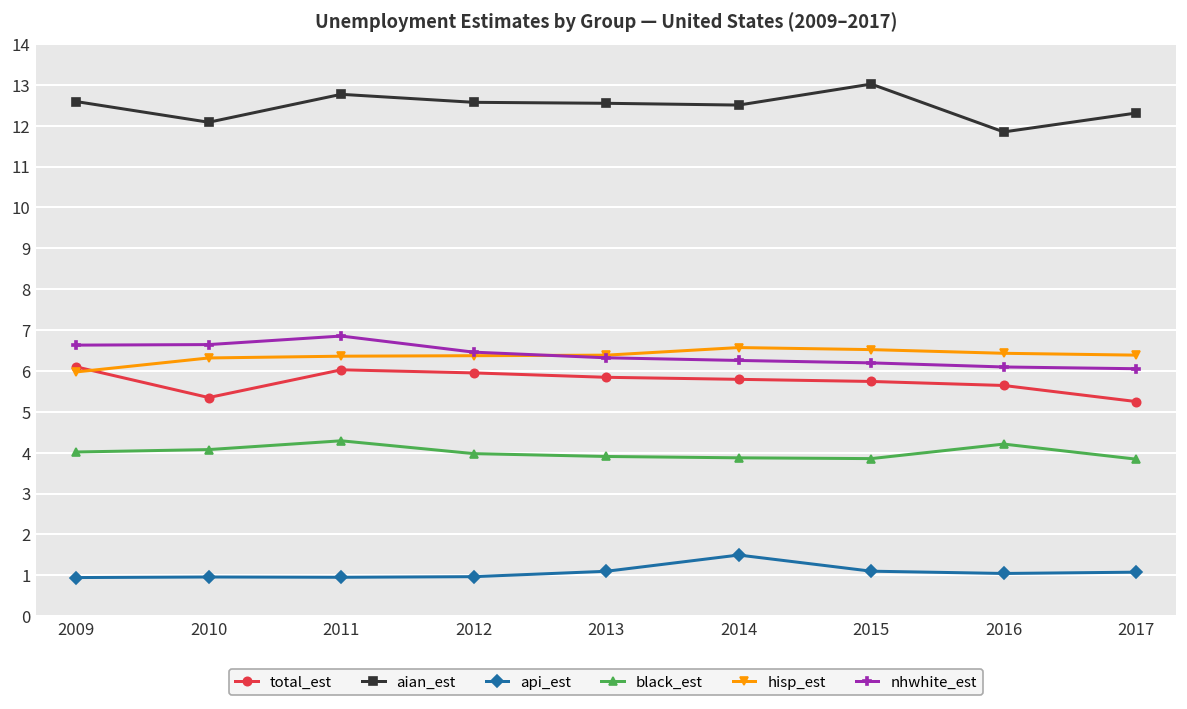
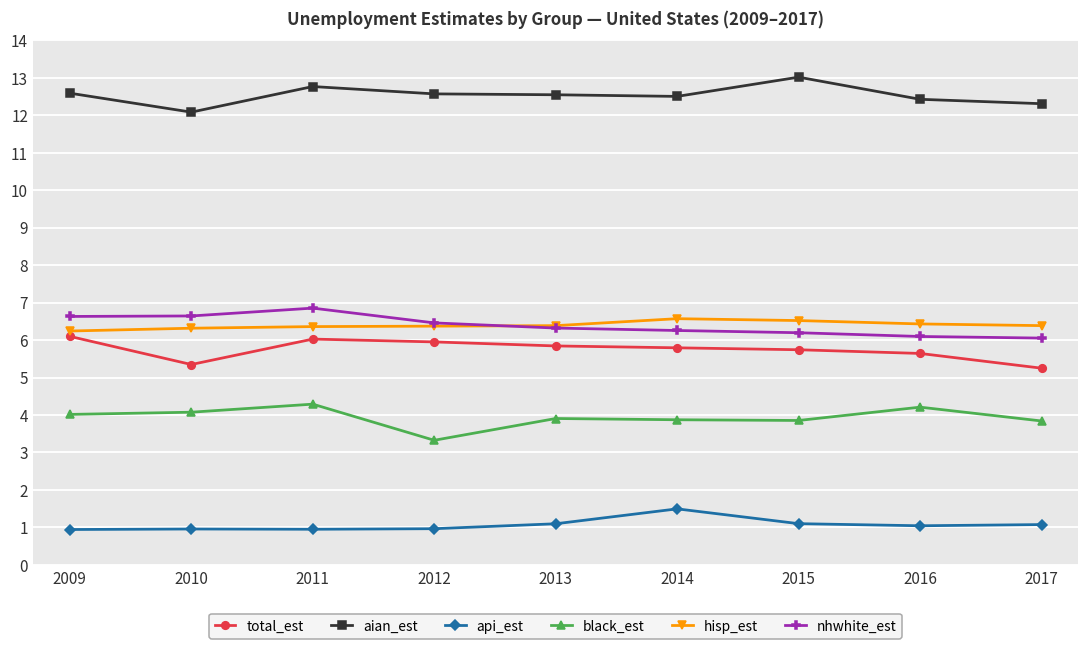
  {
    "total_est": {
      "2009": 6.1,
      "2010": 5.3,
      "2011": 6.0,
      "2012": 6.0,
      "2013": 5.8,
      "2014": 5.8,
      "2015": 5.7,
      "2016": 5.6,
      "2017": 5.2
    },
    "aian_est": {
      "2009": 12.6,
      "2010": 12.1,
      "2011": 12.8,
      "2012": 12.6,
      "2013": 12.5,
      "2014": 12.5,
      "2015": 13.0,
-     "2016": 11.8,
+     "2016": 12.4,
      "2017": 12.3
    },
    "api_est": {
      "2009": 0.9,
      "2010": 1.0,
      "2011": 1.0,
      "2012": 1.0,
      "2013": 1.1,
      "2014": 1.5,
      "2015": 1.1,
      "2016": 1.0,
      "2017": 1.1
    },
    "black_est": {
      "2009": 4.0,
      "2010": 4.1,
      "2011": 4.3,
-     "2012": 4.0,
+     "2012": 3.3,
      "2013": 3.9,
      "2014": 3.9,
      "2015": 3.9,
      "2016": 4.2,
      "2017": 3.8
    },
    "hisp_est": {
-     "2009": 6.0,
+     "2009": 6.2,
      "2010": 6.3,
      "2011": 6.4,
      "2012": 6.4,
      "2014": 6.6,
      "2015": 6.5,
      "2016": 6.4,
      "2017": 6.4
    },
    "nhwhite_est": {
      "2009": 6.6,
      "2010": 6.6,
      "2011": 6.9,
      "2012": 6.5,
      "2014": 6.3,
      "2015": 6.2,
      "2016": 6.1,
      "2017": 6.1
    }
  }
